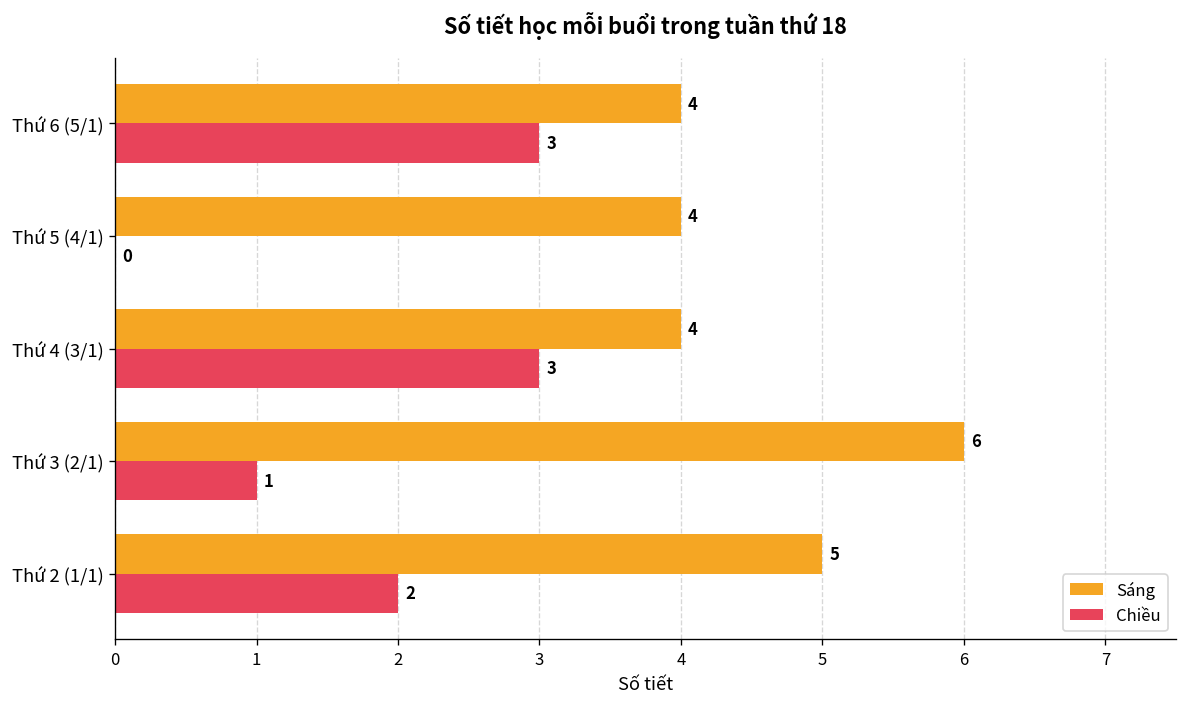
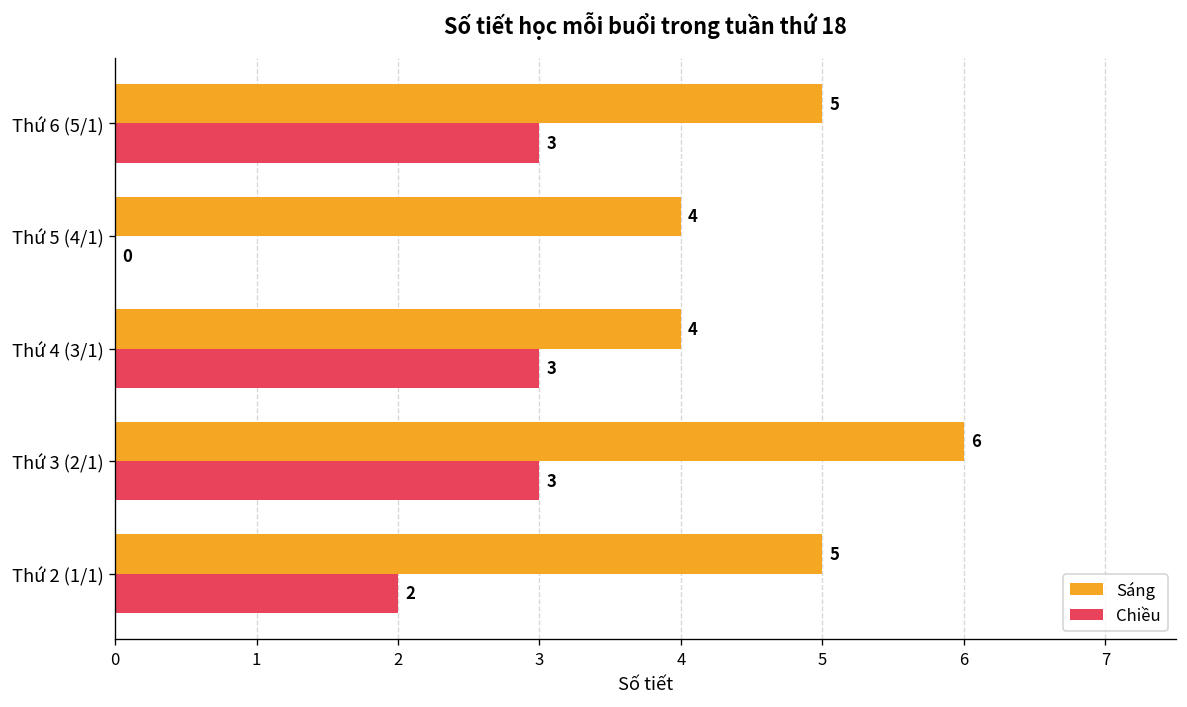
  {
    "Sáng": {
-     "Thứ 6 (5/1)": 4,
+     "Thứ 6 (5/1)": 5,
      "Thứ 5 (4/1)": 4,
      "Thứ 4 (3/1)": 4,
      "Thứ 3 (2/1)": 6,
      "Thứ 2 (1/1)": 5
    },
    "Chiều": {
      "Thứ 6 (5/1)": 3,
      "Thứ 5 (4/1)": 0,
      "Thứ 4 (3/1)": 3,
-     "Thứ 3 (2/1)": 1,
+     "Thứ 3 (2/1)": 3,
      "Thứ 2 (1/1)": 2
    }
  }
